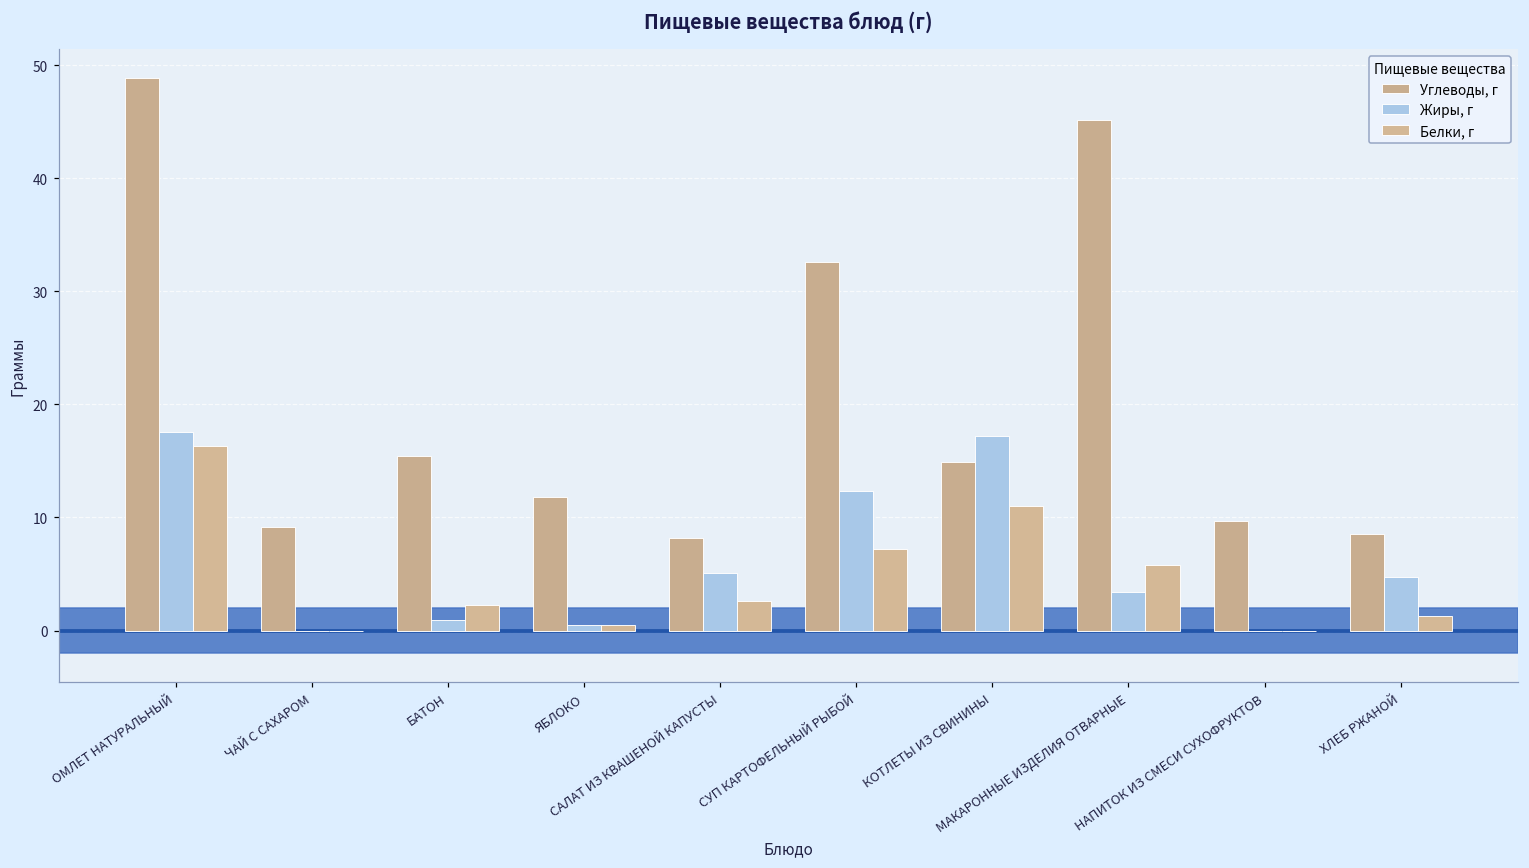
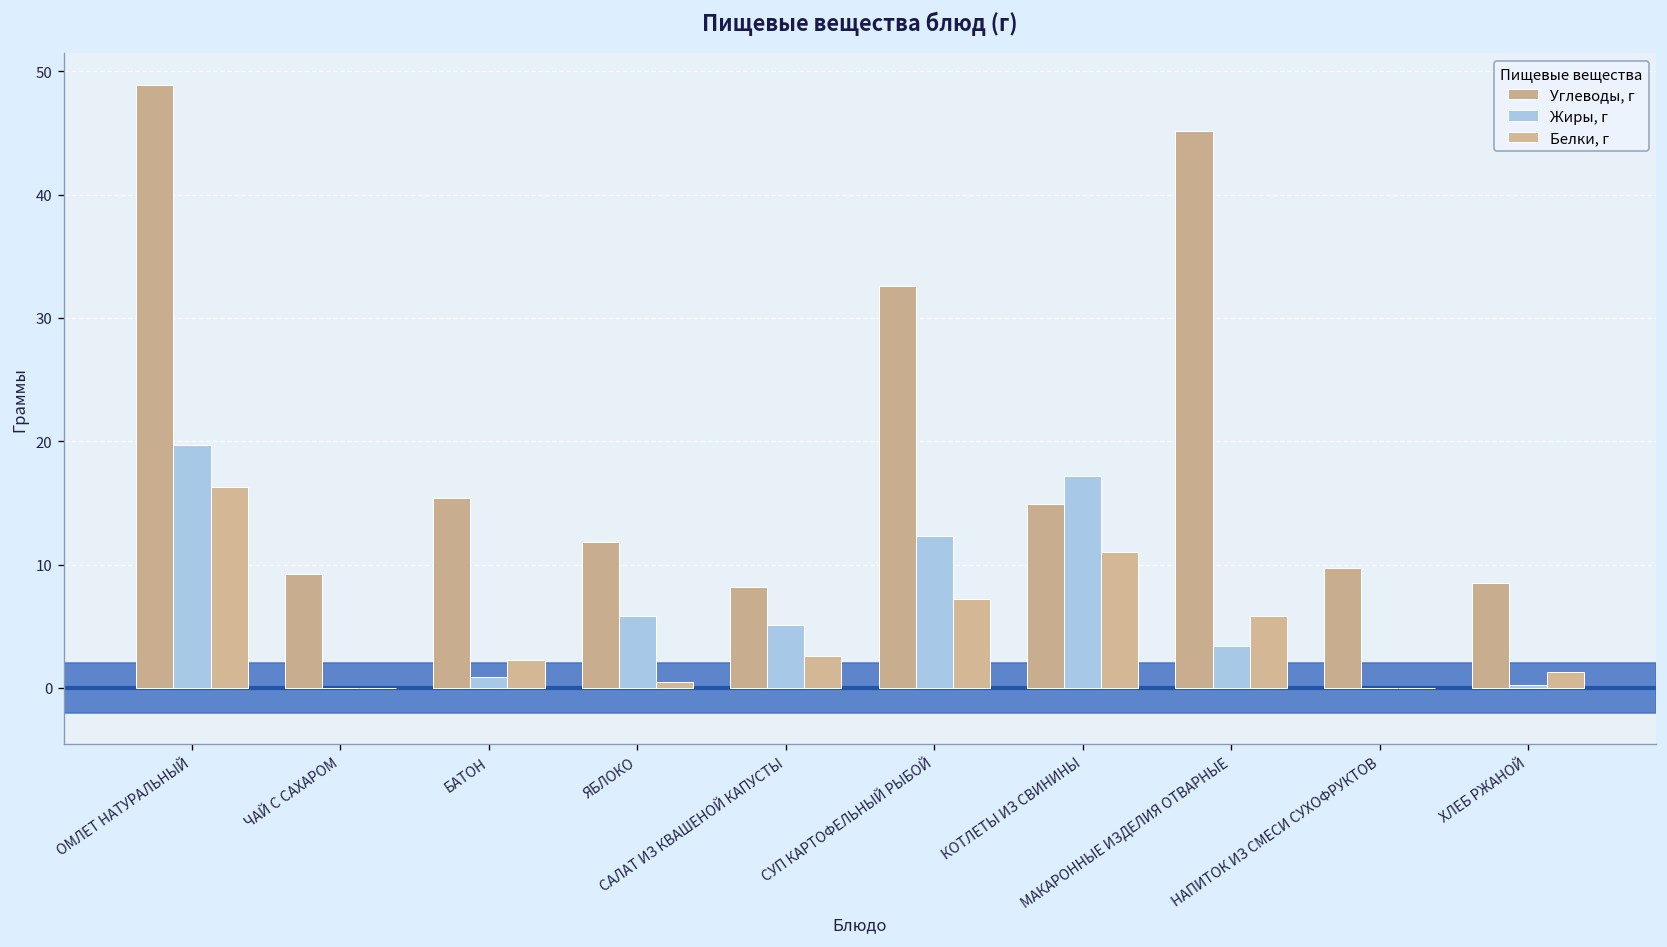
  {
    "Жиры, г": {
-     "ОМЛЕТ НАТУРАЛЬНЫЙ": 17.6,
+     "ОМЛЕТ НАТУРАЛЬНЫЙ": 19.7,
      "ЧАЙ С САХАРОМ": 0.0,
      "БАТОН": 0.9,
-     "ЯБЛОКО": 0.5,
+     "ЯБЛОКО": 5.8,
      "САЛАТ ИЗ КВАШЕНОЙ КАПУСТЫ": 5.1,
      "СУП КАРТОФЕЛЬНЫЙ РЫБОЙ": 12.3,
      "КОТЛЕТЫ ИЗ СВИНИНЫ": 17.2,
      "МАКАРОННЫЕ ИЗДЕЛИЯ ОТВАРНЫЕ": 3.4,
      "НАПИТОК ИЗ СМЕСИ СУХОФРУКТОВ": 0.0,
-     "ХЛЕБ РЖАНОЙ": 4.7
+     "ХЛЕБ РЖАНОЙ": 0.2
    }
  }
